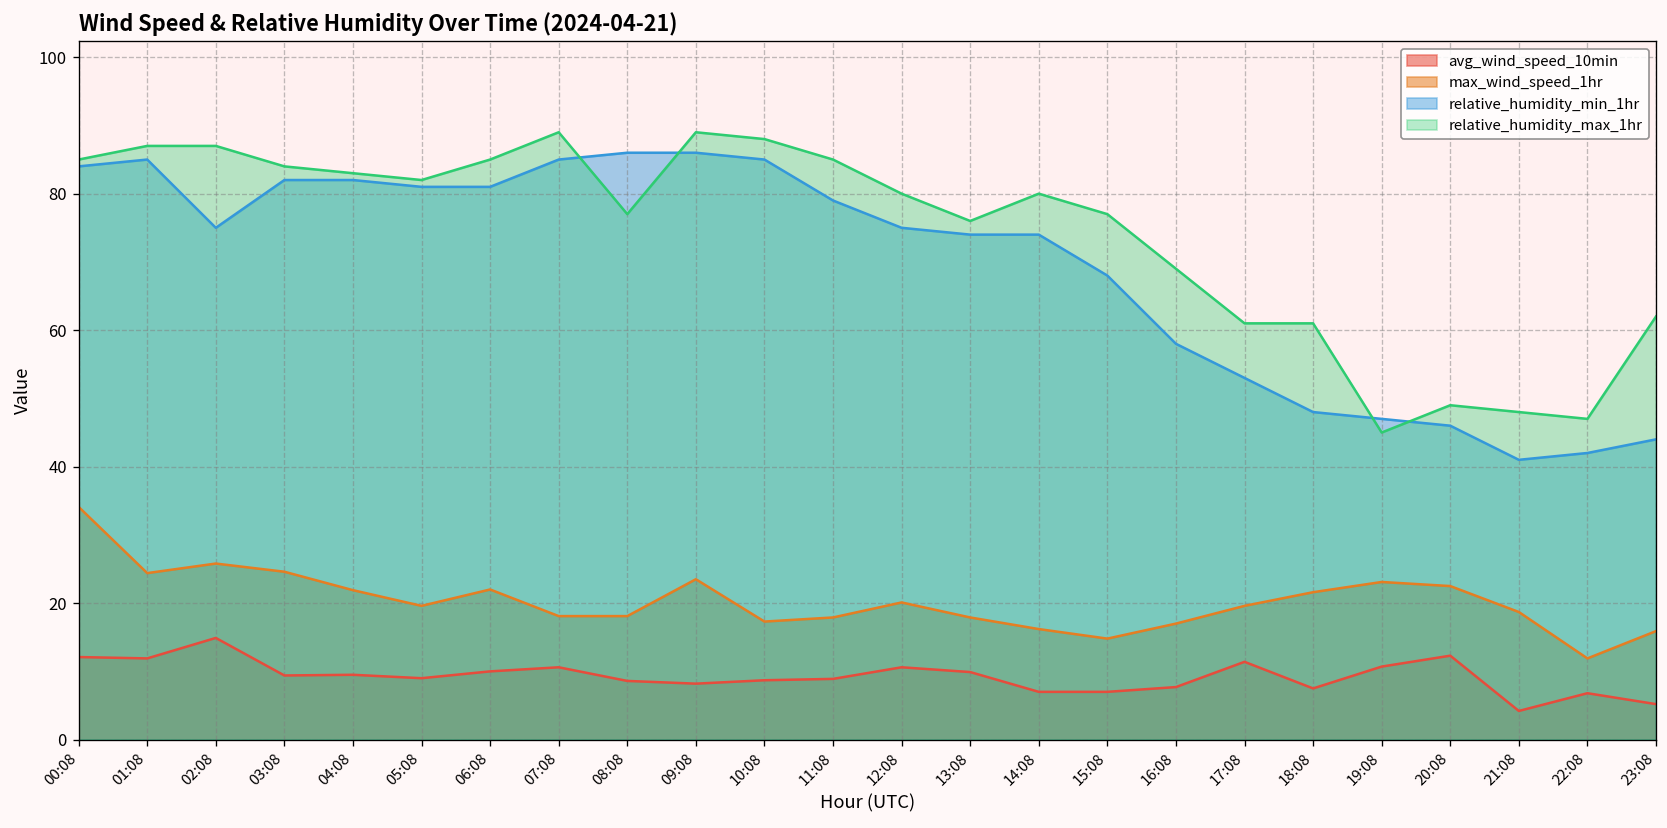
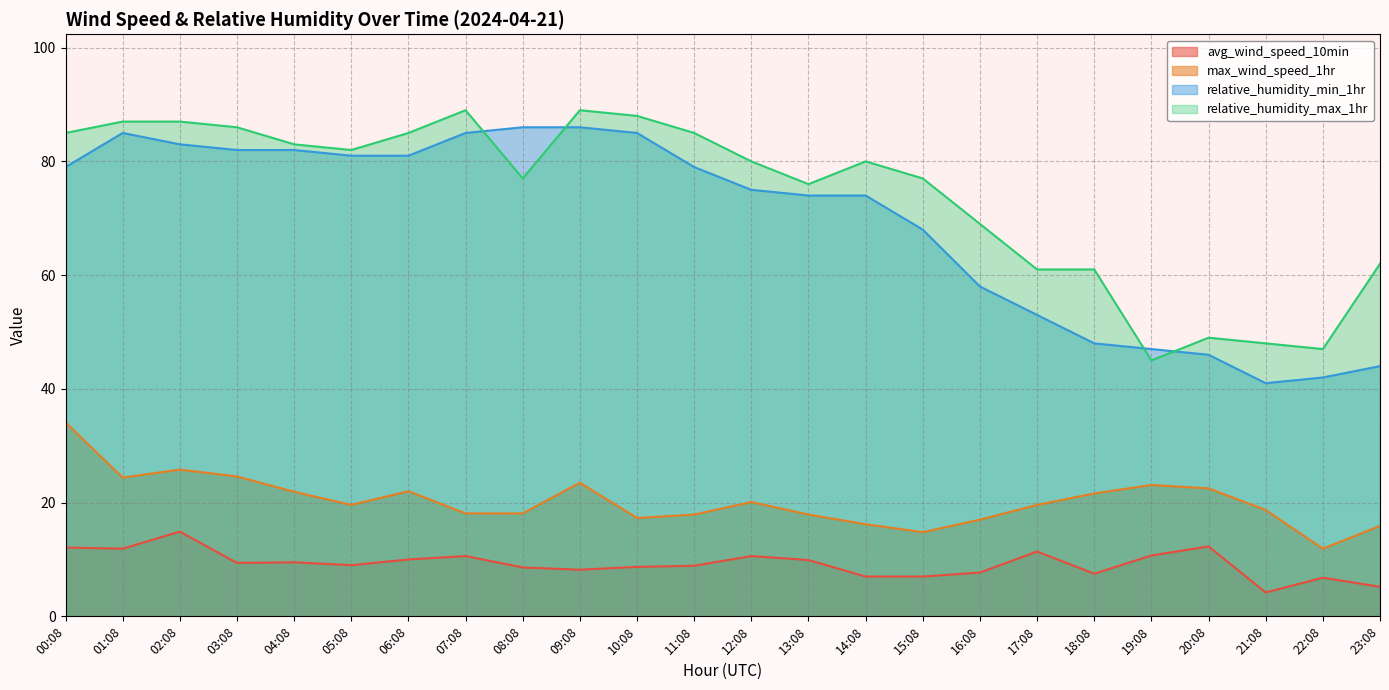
  {
    "relative_humidity_min_1hr": {
-     "00:08": 84,
+     "00:08": 79,
      "01:08": 85,
-     "02:08": 75,
+     "02:08": 83,
      "03:08": 82,
      "04:08": 82,
      "05:08": 81,
      "06:08": 81,
      "07:08": 85,
      "08:08": 86,
      "09:08": 86,
      "10:08": 85,
      "11:08": 79,
      "12:08": 75,
      "13:08": 74,
      "14:08": 74,
      "15:08": 68,
      "16:08": 58,
      "17:08": 53,
      "18:08": 48,
      "19:08": 47,
      "20:08": 46,
      "21:08": 41,
      "22:08": 42,
      "23:08": 44
    },
    "relative_humidity_max_1hr": {
      "00:08": 85,
      "01:08": 87,
      "02:08": 87,
-     "03:08": 84,
+     "03:08": 86,
      "04:08": 83,
      "05:08": 82,
      "06:08": 85,
      "07:08": 89,
      "08:08": 77,
      "09:08": 89,
      "10:08": 88,
      "11:08": 85,
      "12:08": 80,
      "13:08": 76,
      "14:08": 80,
      "15:08": 77,
      "16:08": 69,
      "17:08": 61,
      "18:08": 61,
      "19:08": 45,
      "20:08": 49,
      "21:08": 48,
      "22:08": 47,
      "23:08": 62
    }
  }
